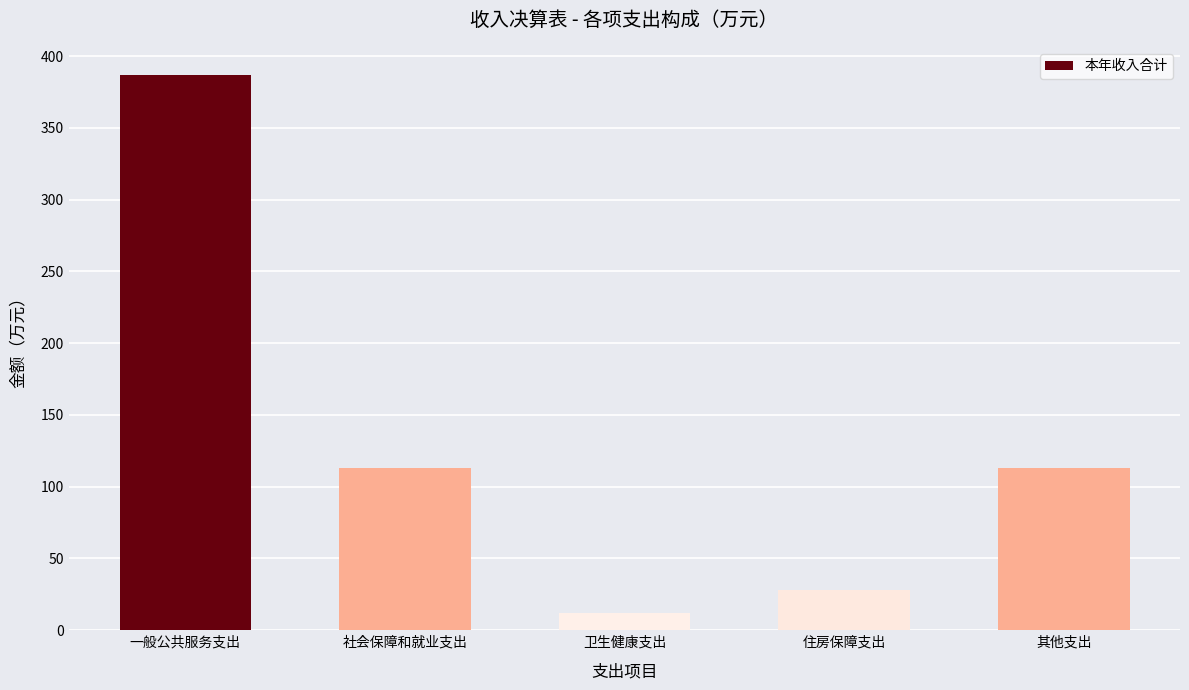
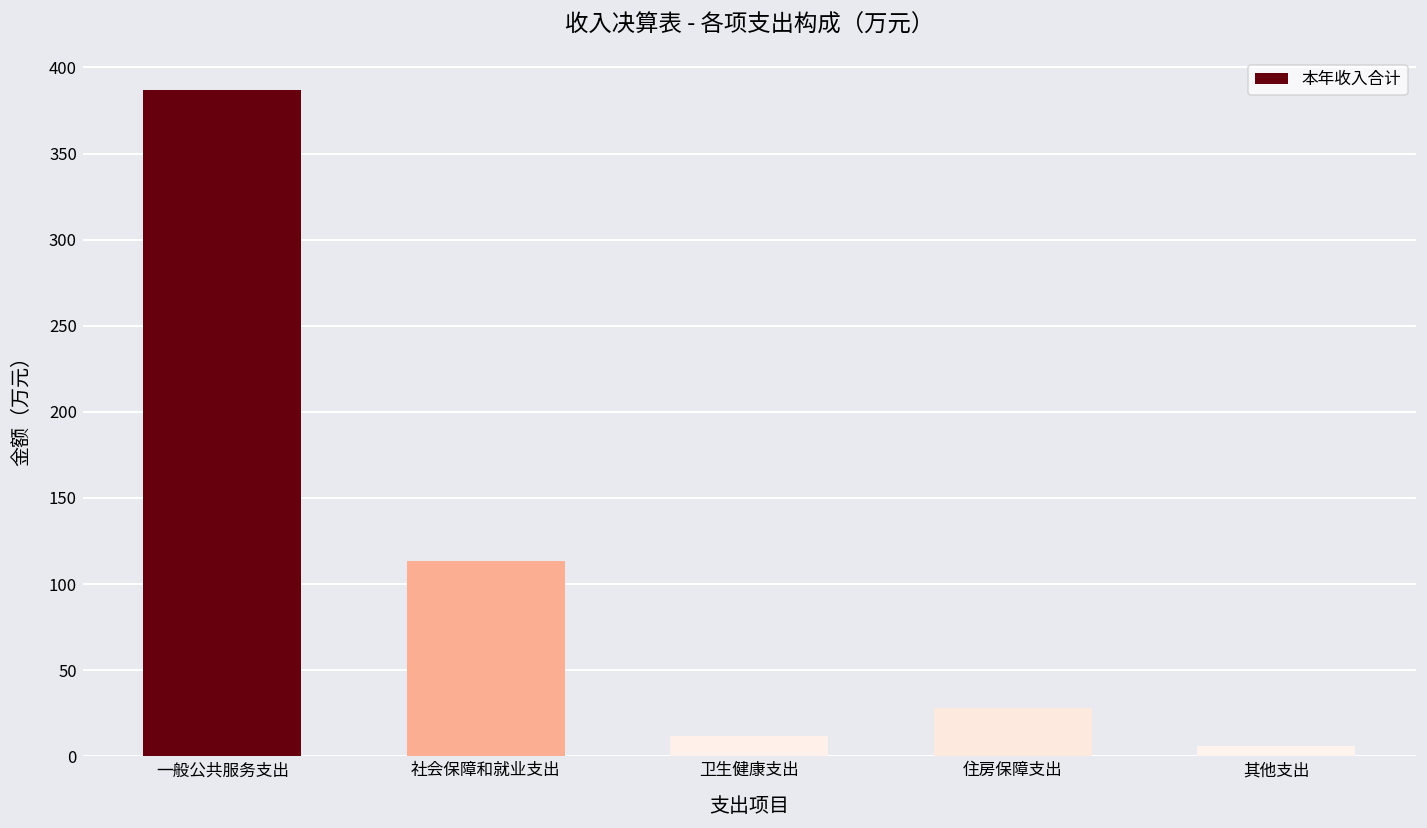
  {
    "一般公共服务支出": 387,
    "社会保障和就业支出": 113,
    "卫生健康支出": 12,
    "住房保障支出": 28,
-   "其他支出": 113
+   "其他支出": 6
  }
